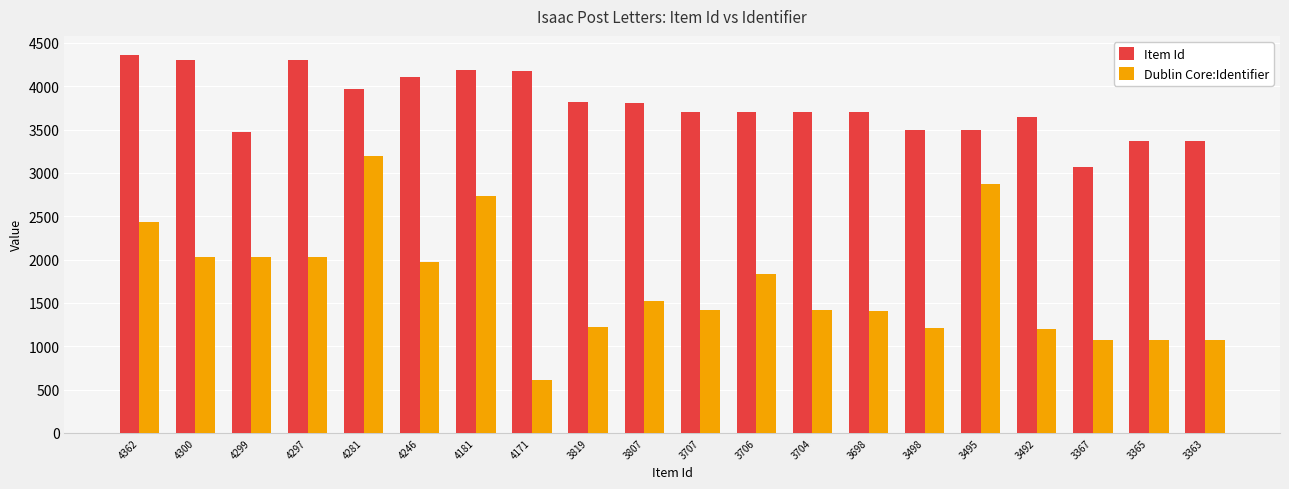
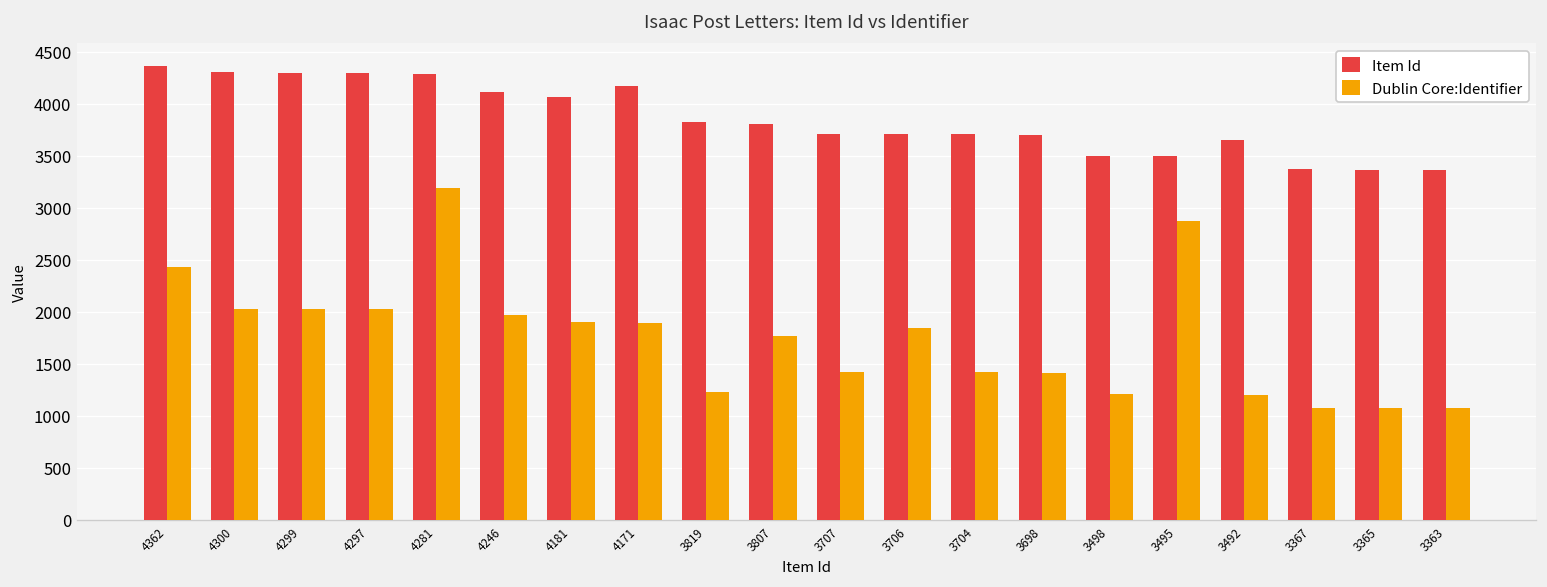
  {
    "Item Id": {
      "4362": 4400,
      "4300": 4300,
-     "4299": 3500,
+     "4299": 4300,
      "4297": 4300,
-     "4281": 4000,
+     "4281": 4300,
      "4246": 4100,
-     "4181": 4200,
+     "4181": 4100,
      "4171": 4200,
      "3819": 3800,
      "3807": 3800,
      "3707": 3700,
      "3706": 3700,
      "3704": 3700,
      "3698": 3700,
      "3498": 3500,
      "3495": 3500,
      "3492": 3600,
-     "3367": 3100,
+     "3367": 3400,
      "3365": 3400,
      "3363": 3400
    },
    "Dublin Core:Identifier": {
      "4362": 2400,
      "4300": 2000,
      "4299": 2000,
      "4297": 2000,
      "4281": 3200,
      "4246": 2000,
-     "4181": 2700,
-     "4171": 600,
+     "4181": 1900,
+     "4171": 1900,
      "3819": 1200,
-     "3807": 1500,
+     "3807": 1800,
      "3707": 1400,
      "3706": 1800,
      "3704": 1400,
      "3698": 1400,
      "3498": 1200,
      "3495": 2900,
      "3492": 1200,
      "3367": 1100,
      "3365": 1100,
      "3363": 1100
    }
  }
